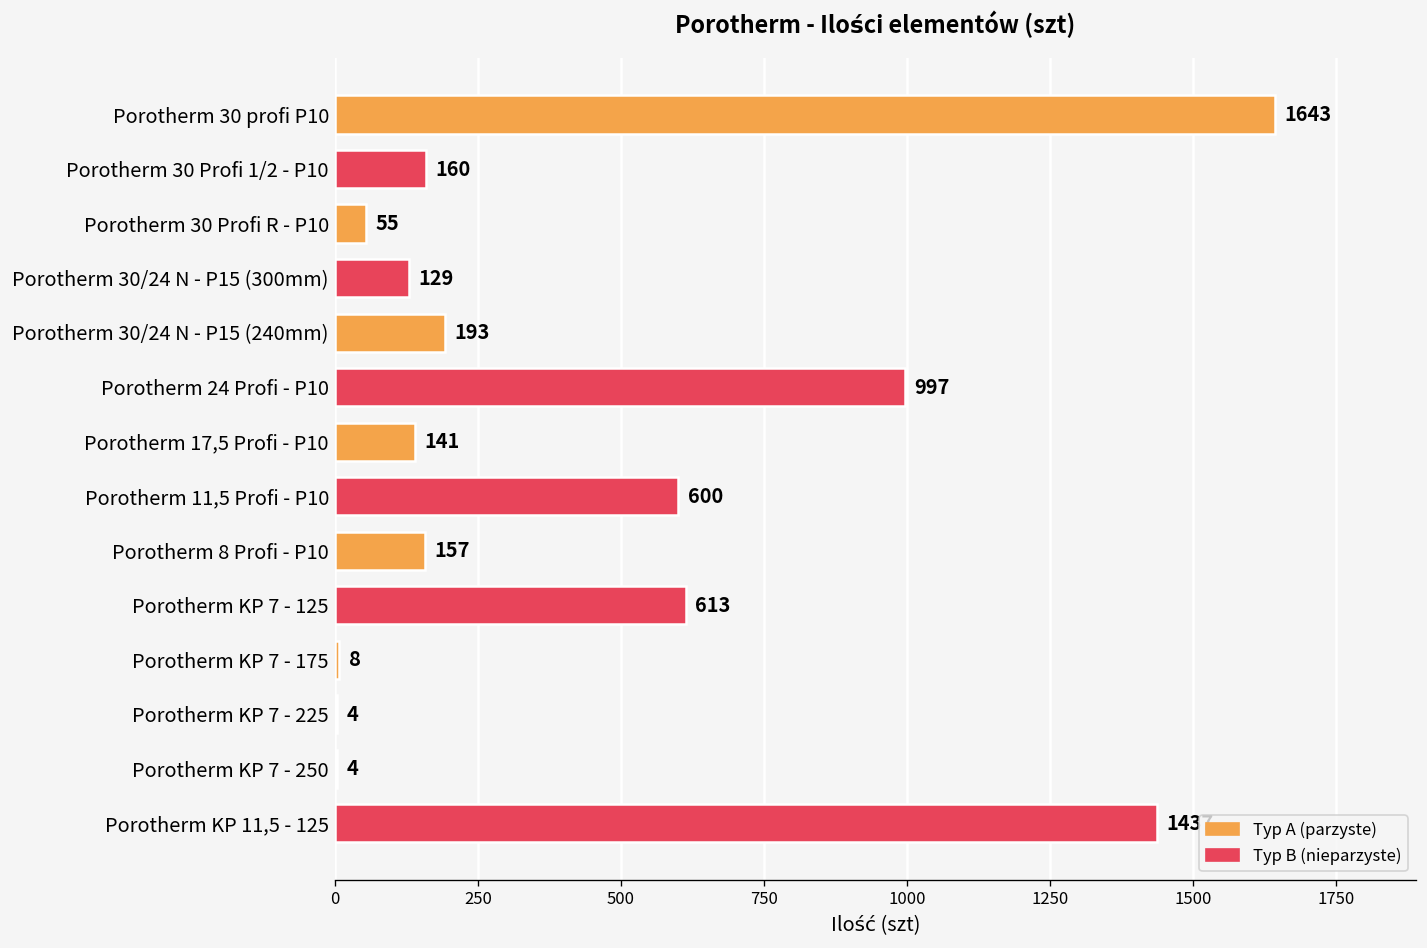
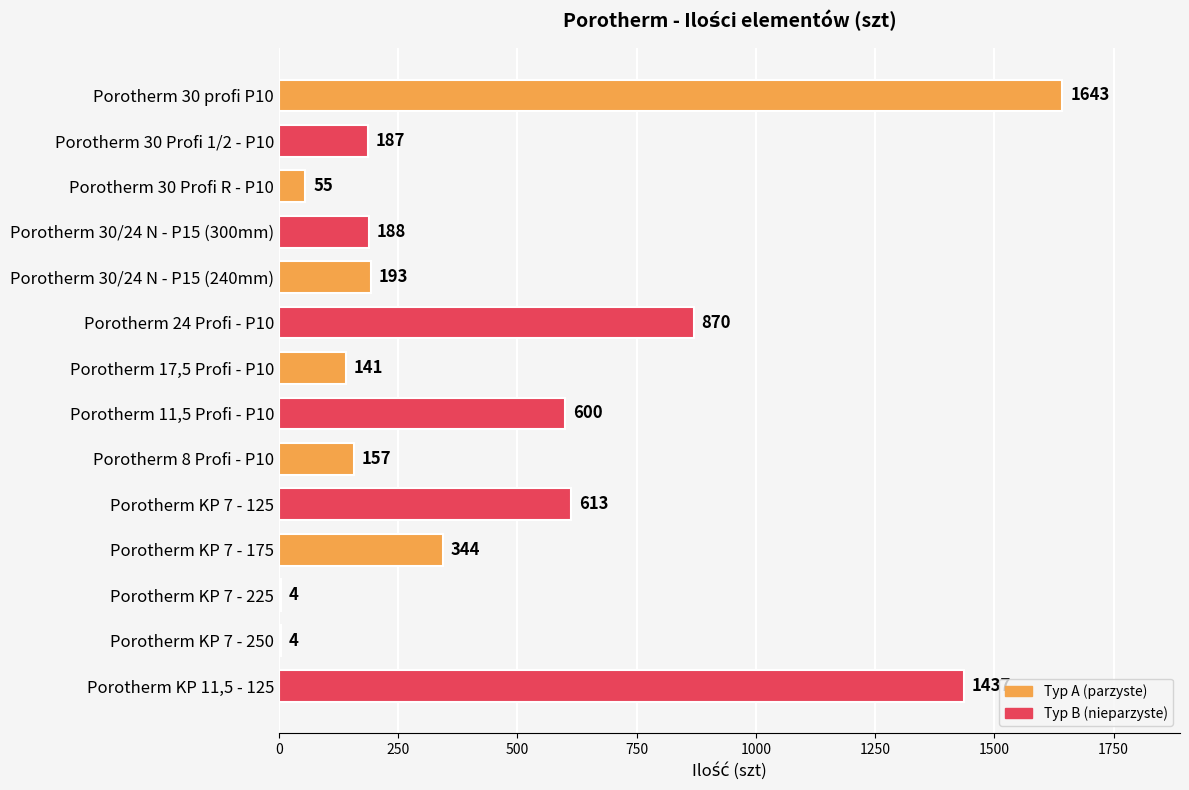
  {
    "Porotherm 30 profi P10": 1643,
-   "Porotherm 30 Profi 1/2 - P10": 160,
+   "Porotherm 30 Profi 1/2 - P10": 187,
    "Porotherm 30 Profi R - P10": 55,
-   "Porotherm 30/24 N - P15 (300mm)": 129,
+   "Porotherm 30/24 N - P15 (300mm)": 188,
    "Porotherm 30/24 N - P15 (240mm)": 193,
-   "Porotherm 24 Profi - P10": 997,
+   "Porotherm 24 Profi - P10": 870,
    "Porotherm 17,5 Profi - P10": 141,
    "Porotherm 11,5 Profi - P10": 600,
    "Porotherm 8 Profi - P10": 157,
    "Porotherm KP 7 - 125": 613,
-   "Porotherm KP 7 - 175": 8,
+   "Porotherm KP 7 - 175": 344,
    "Porotherm KP 7 - 225": 4,
    "Porotherm KP 7 - 250": 4
  }
